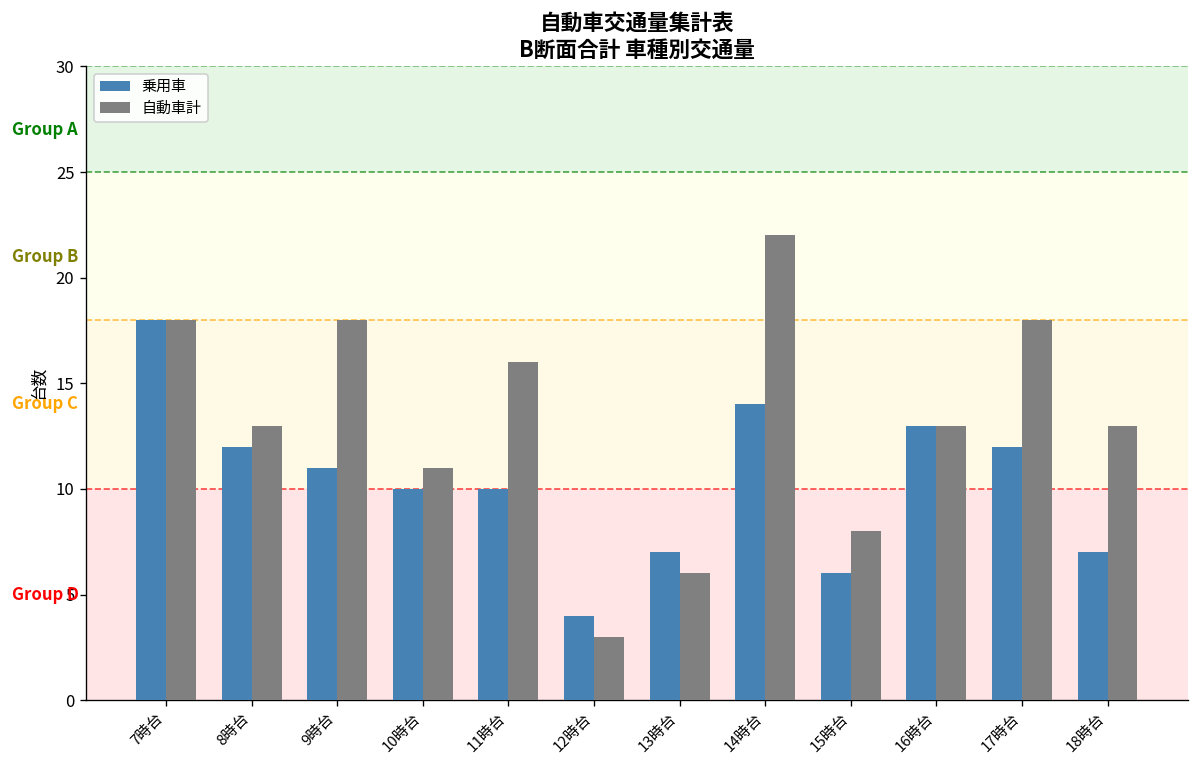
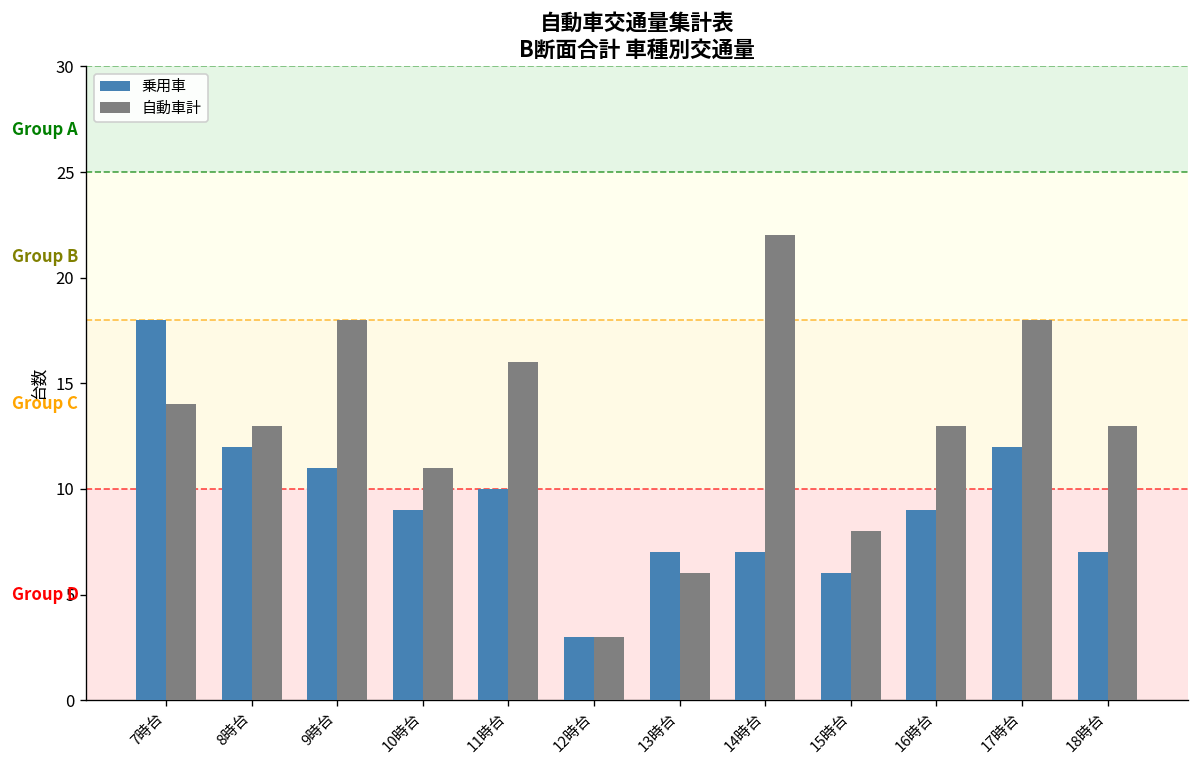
  {
    "乗用車": {
      "7時台": 18,
      "8時台": 12,
      "9時台": 11,
-     "10時台": 10,
+     "10時台": 9,
      "11時台": 10,
-     "12時台": 4,
+     "12時台": 3,
      "13時台": 7,
-     "14時台": 14,
+     "14時台": 7,
      "15時台": 6,
-     "16時台": 13,
+     "16時台": 9,
      "17時台": 12,
      "18時台": 7
    },
    "自動車計": {
-     "7時台": 18,
+     "7時台": 14,
      "8時台": 13,
      "9時台": 18,
      "10時台": 11,
      "11時台": 16,
      "12時台": 3,
      "13時台": 6,
      "14時台": 22,
      "15時台": 8,
      "16時台": 13,
      "17時台": 18,
      "18時台": 13
    }
  }
